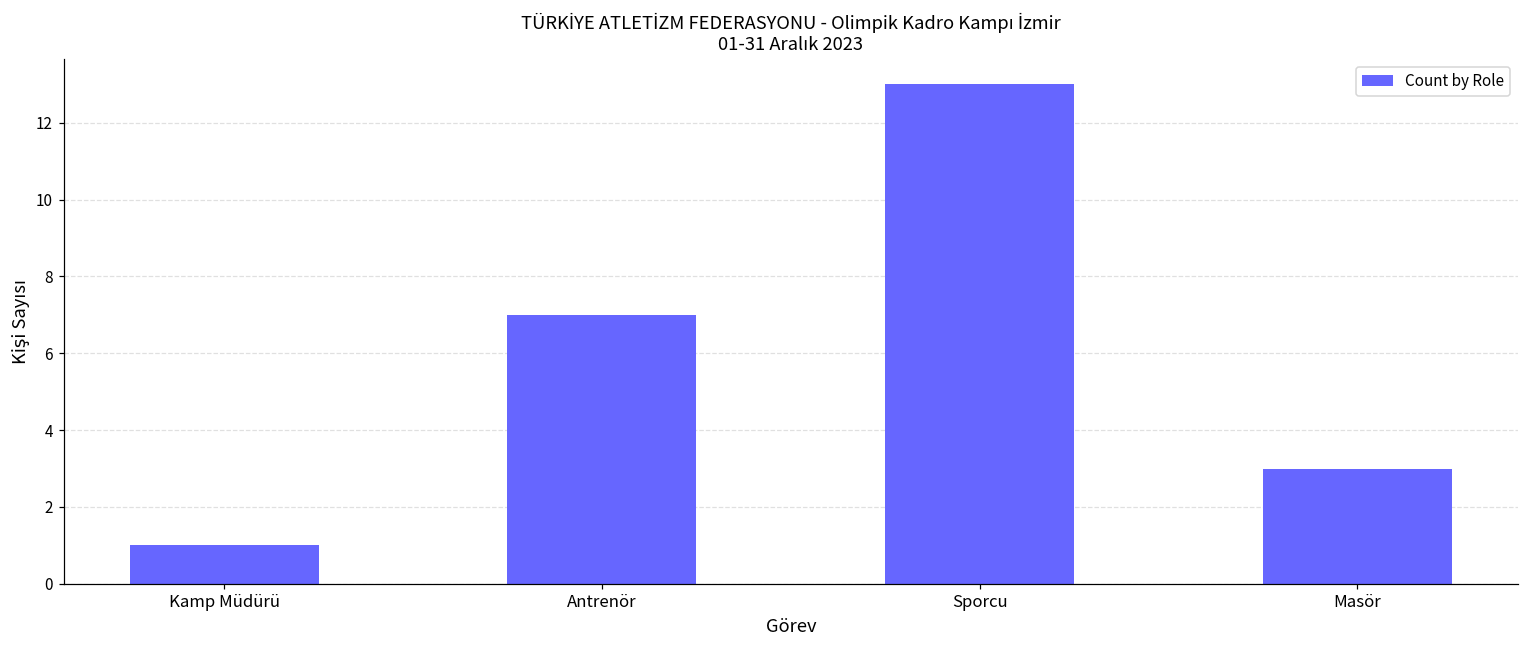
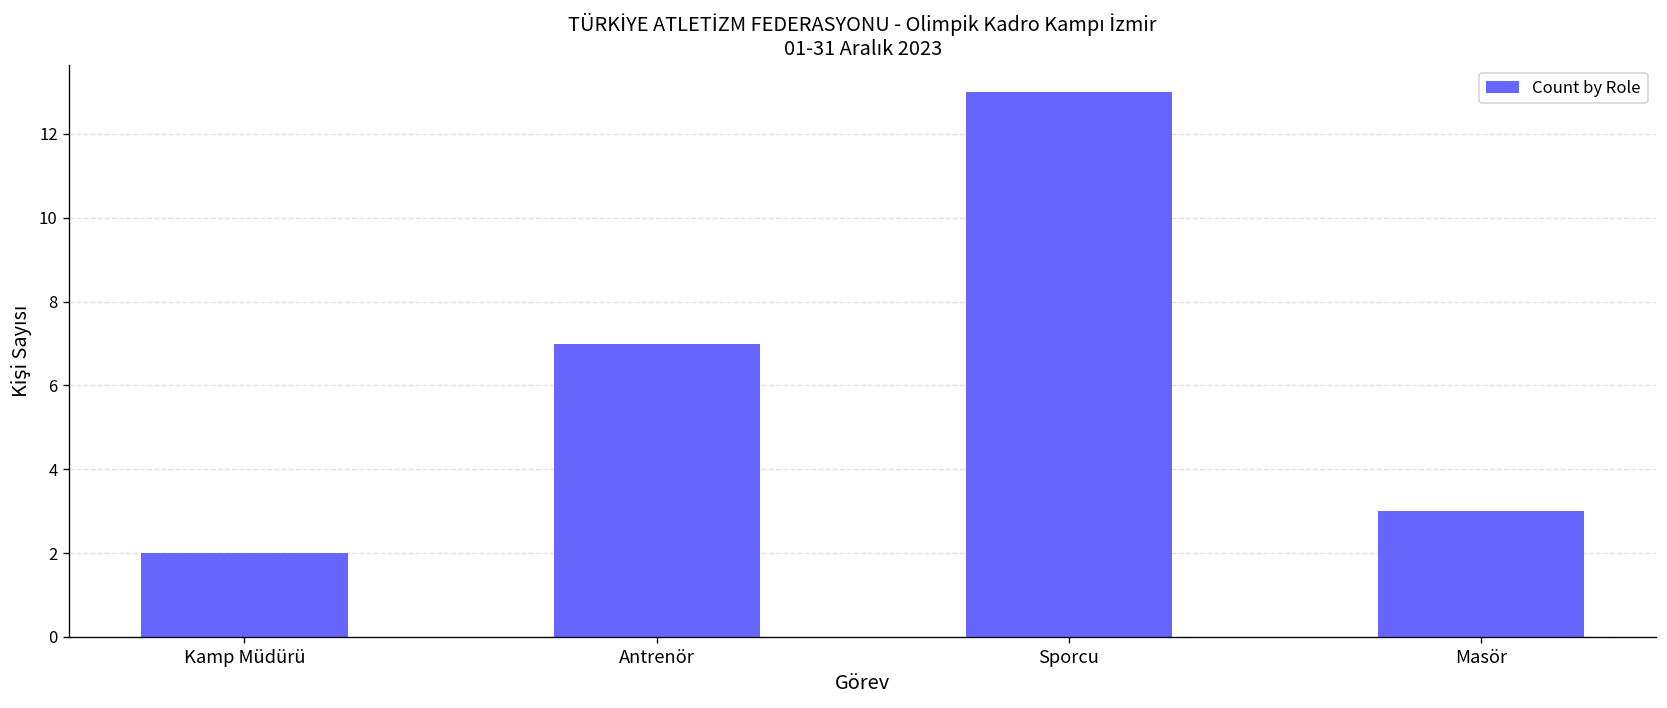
  {
-   "Kamp Müdürü": 1,
+   "Kamp Müdürü": 2,
    "Antrenör": 7,
    "Sporcu": 13,
    "Masör": 3
  }
